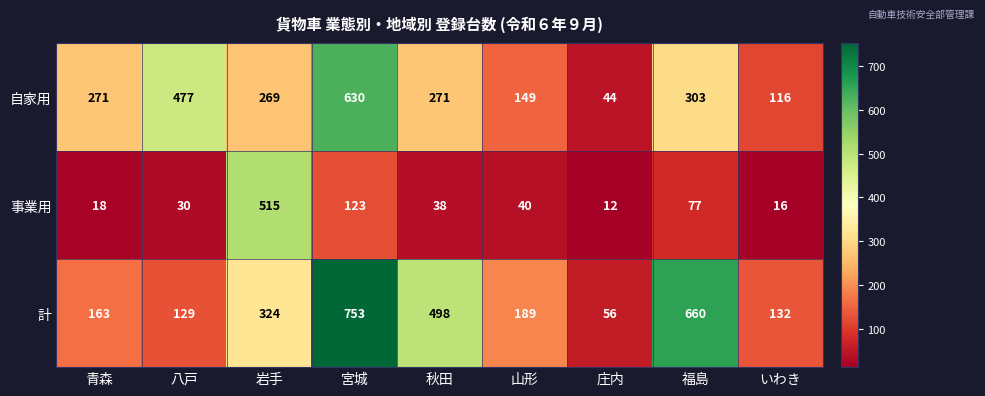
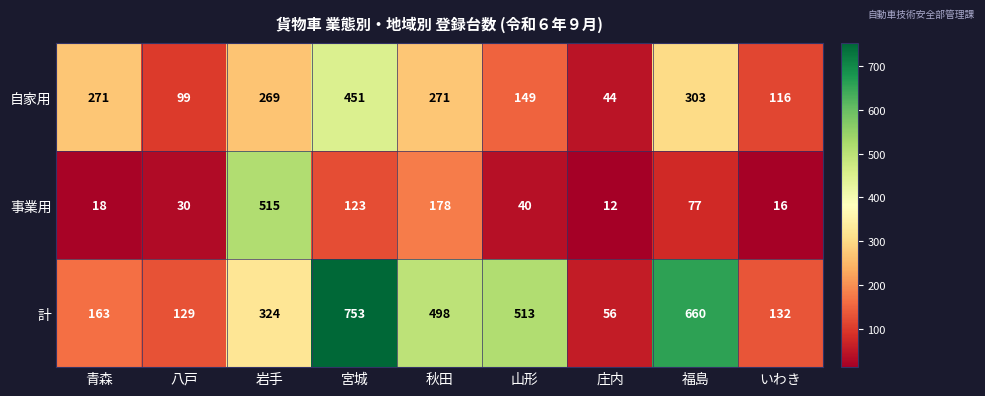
  {
    "自家用": {
      "青森": 271,
-     "八戸": 477,
+     "八戸": 99,
      "岩手": 269,
-     "宮城": 630,
+     "宮城": 451,
      "秋田": 271,
      "山形": 149,
      "庄内": 44,
      "福島": 303,
      "いわき": 116
    },
    "事業用": {
      "青森": 18,
      "八戸": 30,
      "岩手": 515,
      "宮城": 123,
-     "秋田": 38,
+     "秋田": 178,
      "山形": 40,
      "庄内": 12,
      "福島": 77,
      "いわき": 16
    },
    "計": {
      "青森": 163,
      "八戸": 129,
      "岩手": 324,
      "宮城": 753,
      "秋田": 498,
-     "山形": 189,
+     "山形": 513,
      "庄内": 56,
      "福島": 660,
      "いわき": 132
    }
  }
